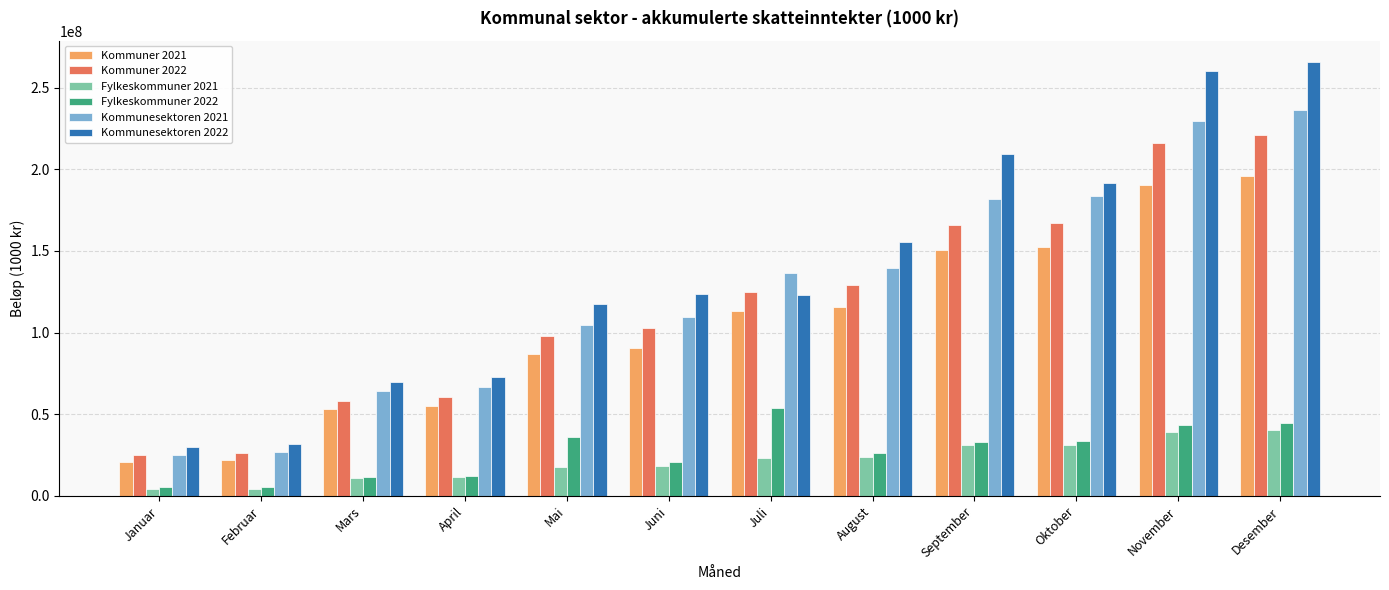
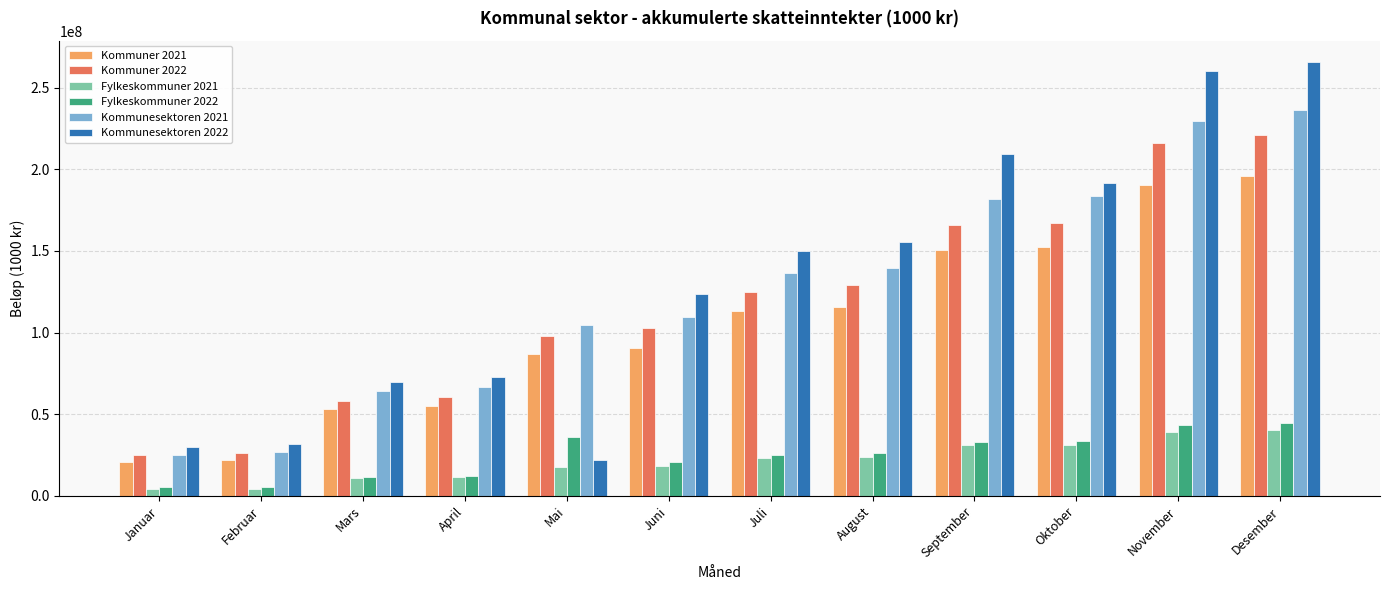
  {
    "Fylkeskommuner 2022": {
      "Januar": 5000000,
      "Februar": 5000000,
      "Mars": 12000000,
      "April": 12000000,
      "Mai": 36000000,
      "Juni": 21000000,
-     "Juli": 54000000,
+     "Juli": 25000000,
      "August": 26000000,
      "September": 33000000,
      "Oktober": 34000000,
      "November": 44000000,
      "Desember": 45000000
    },
    "Kommunesektoren 2022": {
      "Januar": 30000000,
      "Februar": 32000000,
      "Mars": 70000000,
      "April": 73000000,
-     "Mai": 117000000,
+     "Mai": 22000000,
      "Juni": 124000000,
-     "Juli": 123000000,
+     "Juli": 150000000,
      "August": 155000000,
      "September": 209000000,
      "Oktober": 192000000,
      "November": 260000000,
      "Desember": 265000000
    }
  }
